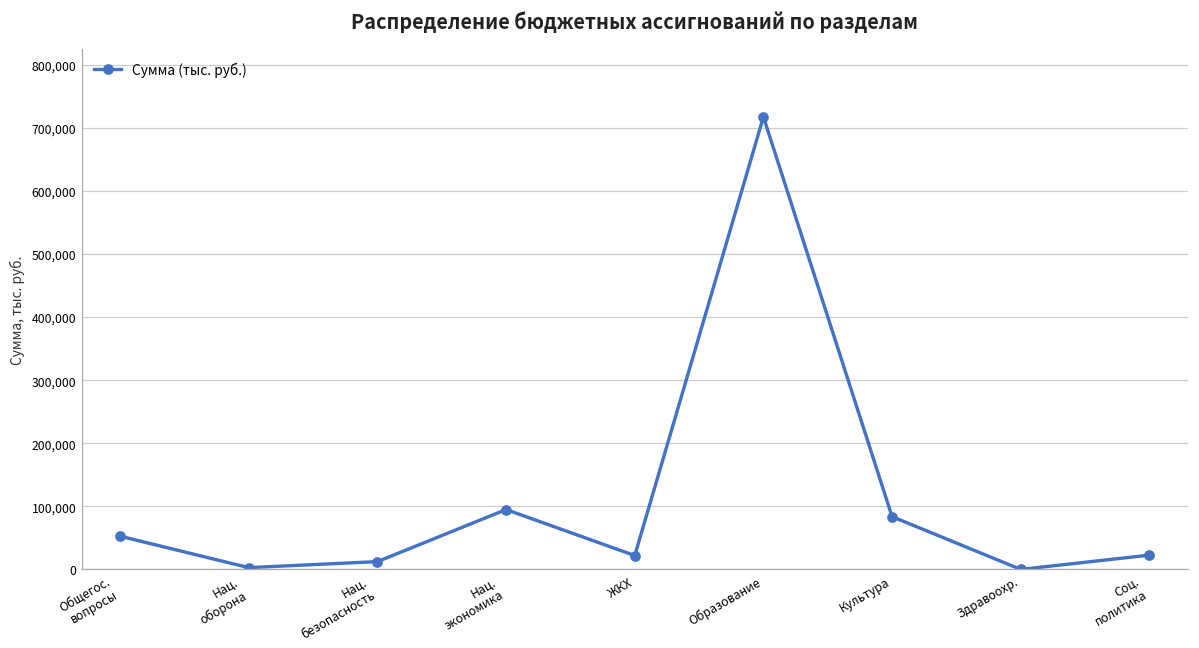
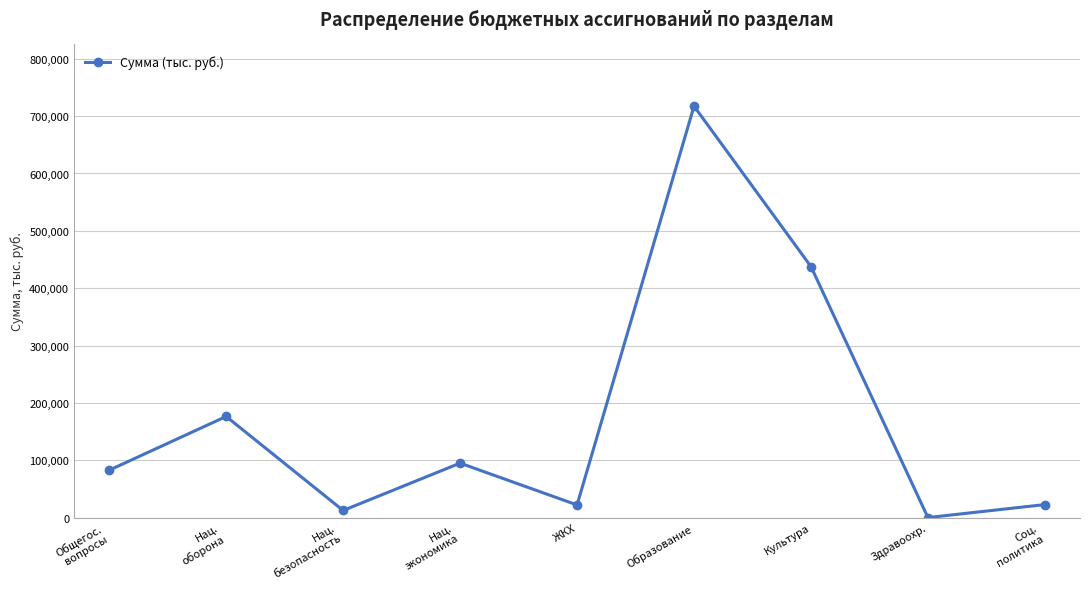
  {
-   "Общегос. вопросы": "50,000",
-   "Нац. оборона": "0",
+   "Общегос. вопросы": "80,000",
+   "Нац. оборона": "180,000",
    "Нац. безопасность": "10,000",
    "Нац. экономика": "100,000",
    "ЖКХ": "20,000",
    "Образование": "720,000",
-   "Культура": "80,000",
+   "Культура": "440,000",
    "Здравоохр.": "0",
    "Соц. политика": "20,000"
  }
